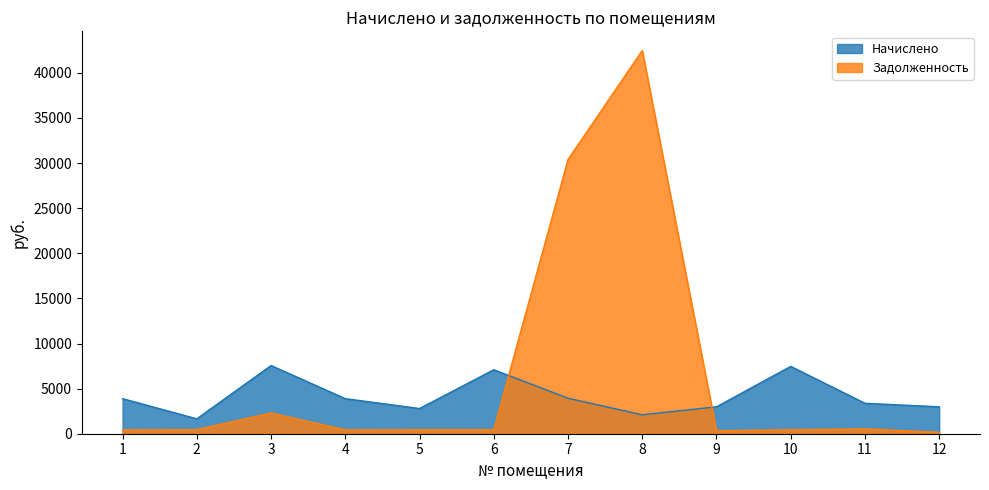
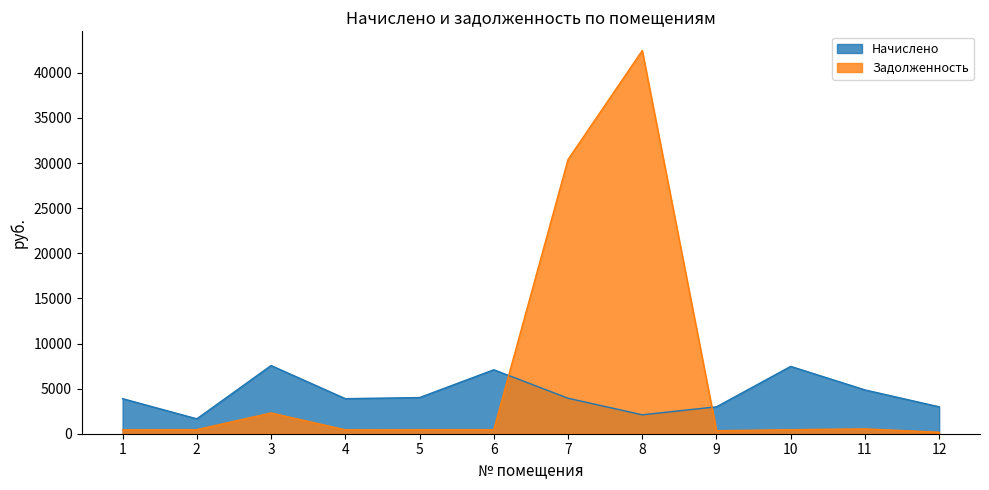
  {
    "Начислено": {
      "1": 4000,
      "2": 2000,
      "3": 8000,
      "4": 4000,
-     "5": 3000,
+     "5": 4000,
      "6": 7000,
      "7": 4000,
      "8": 2000,
      "9": 3000,
      "10": 7000,
-     "11": 3000,
+     "11": 5000,
      "12": 3000
    },
    "Задолженность": {
      "1": 0,
      "2": 0,
      "3": 2000,
      "4": 0,
      "5": 0,
      "6": 0,
      "7": 30000,
      "8": 42000,
      "9": 0,
      "10": 0,
      "11": 1000,
      "12": 0
    }
  }
